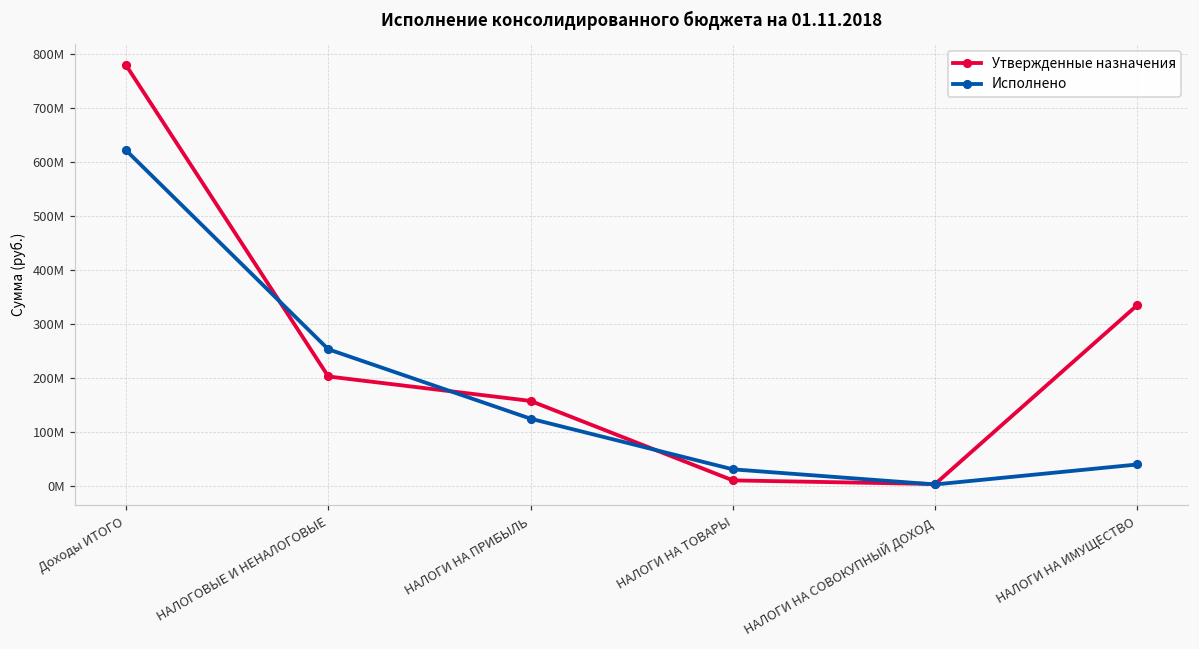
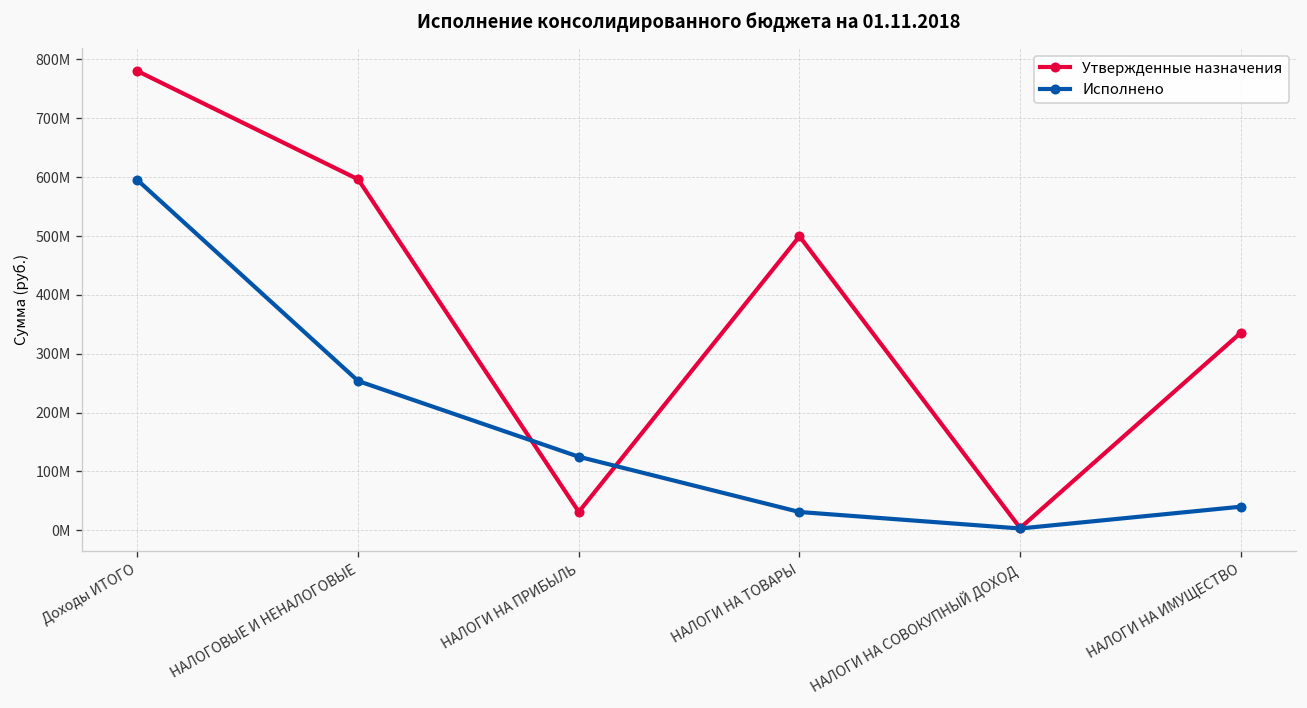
  {
    "Утвержденные назначения": {
      "Доходы ИТОГО": "780М",
-     "НАЛОГОВЫЕ И НЕНАЛОГОВЫЕ": "200М",
-     "НАЛОГИ НА ПРИБЫЛЬ": "160М",
-     "НАЛОГИ НА ТОВАРЫ": "10М",
+     "НАЛОГОВЫЕ И НЕНАЛОГОВЫЕ": "600М",
+     "НАЛОГИ НА ПРИБЫЛЬ": "30М",
+     "НАЛОГИ НА ТОВАРЫ": "500М",
      "НАЛОГИ НА ИМУЩЕСТВО": "340М"
    },
    "Исполнено": {
-     "Доходы ИТОГО": "620М",
+     "Доходы ИТОГО": "600М",
      "НАЛОГОВЫЕ И НЕНАЛОГОВЫЕ": "250М",
      "НАЛОГИ НА ПРИБЫЛЬ": "120М",
      "НАЛОГИ НА ТОВАРЫ": "30М",
      "НАЛОГИ НА ИМУЩЕСТВО": "40М"
    }
  }
